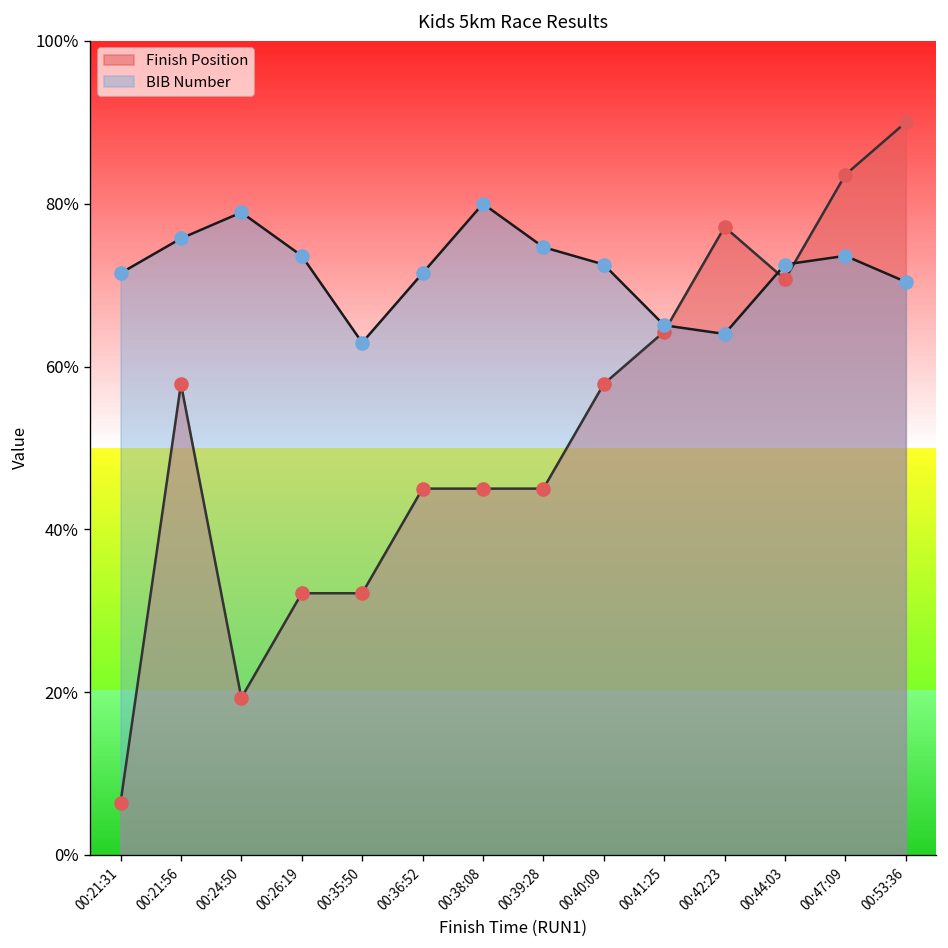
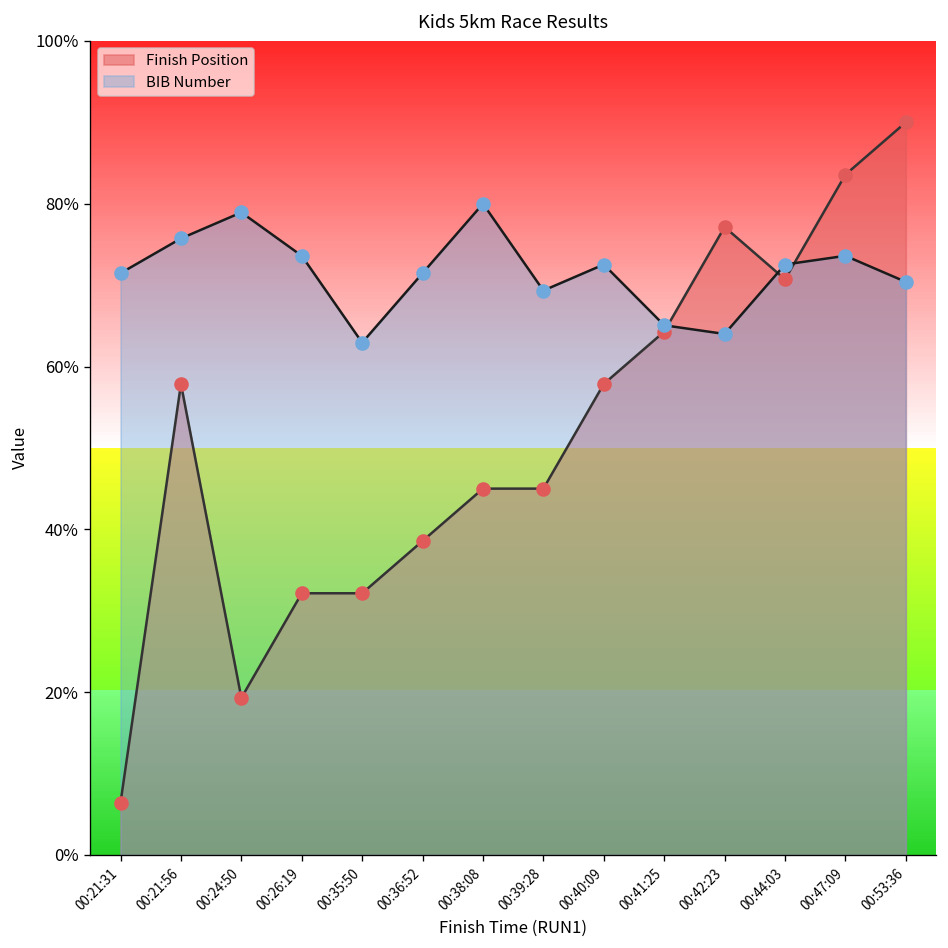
  {
    "Finish Position": {
      "00:21:31": "6%",
      "00:21:56": "58%",
      "00:24:50": "19%",
      "00:26:19": "32%",
      "00:35:50": "32%",
-     "00:36:52": "45%",
+     "00:36:52": "39%",
      "00:38:08": "45%",
      "00:39:28": "45%",
      "00:40:09": "58%",
      "00:41:25": "64%",
      "00:42:23": "77%",
      "00:44:03": "71%",
      "00:47:09": "84%",
      "00:53:36": "90%"
    },
    "BIB Number": {
      "00:21:31": "71%",
      "00:21:56": "76%",
      "00:24:50": "79%",
      "00:26:19": "74%",
      "00:35:50": "63%",
      "00:36:52": "71%",
      "00:38:08": "80%",
-     "00:39:28": "75%",
+     "00:39:28": "69%",
      "00:40:09": "73%",
      "00:41:25": "65%",
      "00:42:23": "64%",
      "00:44:03": "73%",
      "00:47:09": "74%",
      "00:53:36": "70%"
    }
  }
